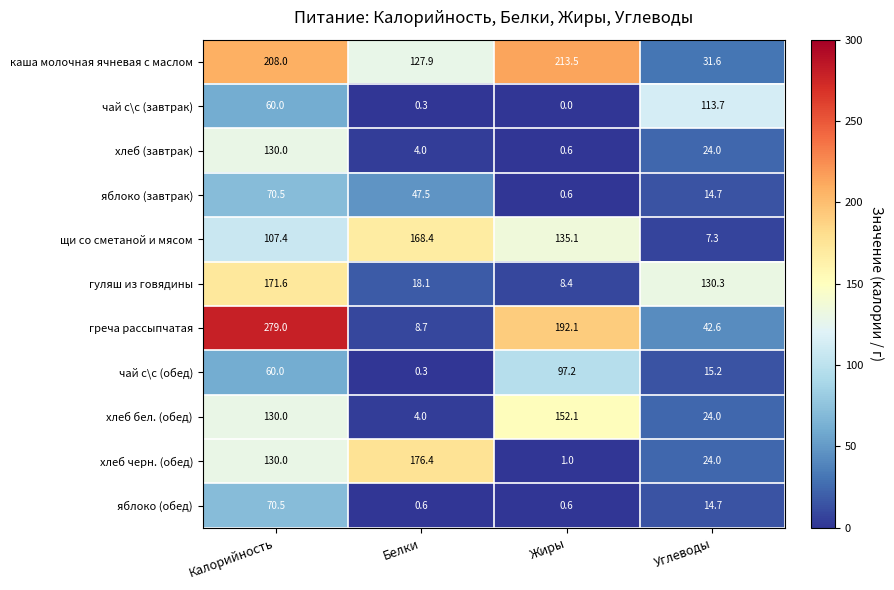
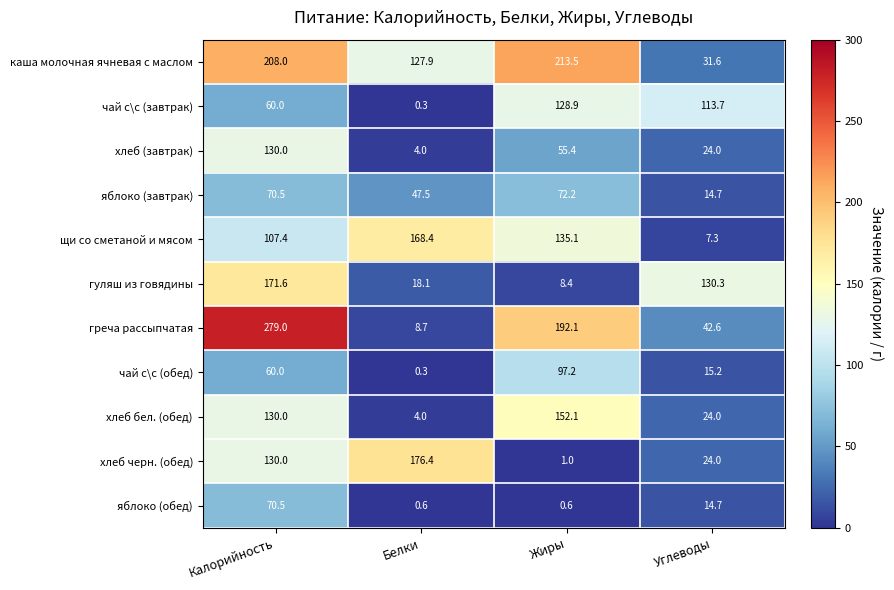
  {
    "каша молочная ячневая с маслом": {
      "Калорийность": 208.0,
      "Белки": 127.9,
      "Жиры": 213.5,
      "Углеводы": 31.6
    },
    "чай с\\с (завтрак)": {
      "Калорийность": 60.0,
      "Белки": 0.3,
-     "Жиры": 0.0,
+     "Жиры": 128.9,
      "Углеводы": 113.7
    },
    "хлеб (завтрак)": {
      "Калорийность": 130.0,
      "Белки": 4.0,
-     "Жиры": 0.6,
+     "Жиры": 55.4,
      "Углеводы": 24.0
    },
    "яблоко (завтрак)": {
      "Калорийность": 70.5,
      "Белки": 47.5,
-     "Жиры": 0.6,
+     "Жиры": 72.2,
      "Углеводы": 14.7
    },
    "щи со сметаной и мясом": {
      "Калорийность": 107.4,
      "Белки": 168.4,
      "Жиры": 135.1,
      "Углеводы": 7.3
    },
    "гуляш из говядины": {
      "Калорийность": 171.6,
      "Белки": 18.1,
      "Жиры": 8.4,
      "Углеводы": 130.3
    },
    "греча рассыпчатая": {
      "Калорийность": 279.0,
      "Белки": 8.7,
      "Жиры": 192.1,
      "Углеводы": 42.6
    },
    "чай с\\с (обед)": {
      "Калорийность": 60.0,
      "Белки": 0.3,
      "Жиры": 97.2,
      "Углеводы": 15.2
    },
    "хлеб бел. (обед)": {
      "Калорийность": 130.0,
      "Белки": 4.0,
      "Жиры": 152.1,
      "Углеводы": 24.0
    },
    "хлеб черн. (обед)": {
      "Калорийность": 130.0,
      "Белки": 176.4,
      "Жиры": 1.0,
      "Углеводы": 24.0
    },
    "яблоко (обед)": {
      "Калорийность": 70.5,
      "Белки": 0.6,
      "Жиры": 0.6,
      "Углеводы": 14.7
    }
  }
